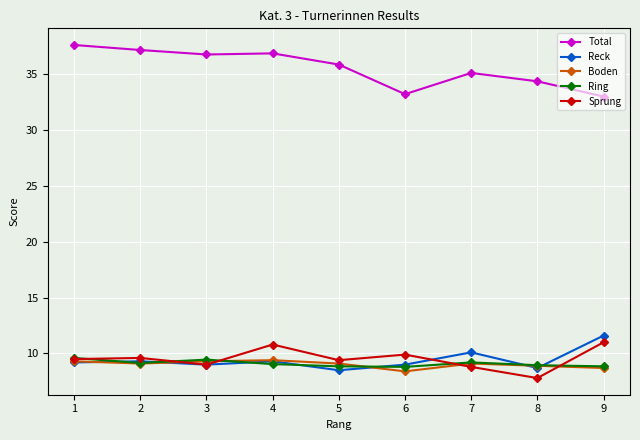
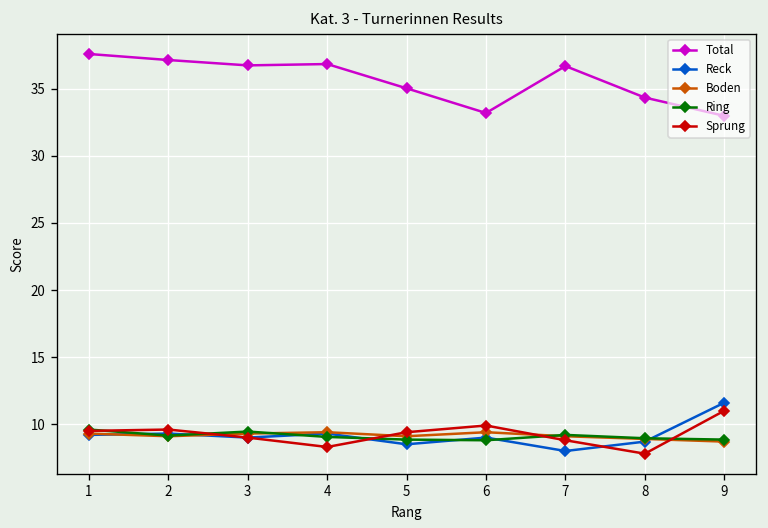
  {
    "Total": {
      "1": 37.6,
      "2": 37.2,
      "3": 36.8,
      "4": 36.9,
-     "5": 35.9,
+     "5": 35.0,
      "6": 33.2,
-     "7": 35.1,
+     "7": 36.7,
      "8": 34.4
    },
    "Reck": {
      "5": 8.5,
-     "7": 10.1,
+     "7": 8.0,
      "9": 11.6
    },
    "Boden": {
      "5": 9.1,
-     "6": 8.4
+     "6": 9.4
    },
    "Ring": {
      "4": 9.1,
      "5": 8.9
    },
    "Sprung": {
      "2": 9.6,
-     "4": 10.8,
+     "4": 8.3,
      "5": 9.4,
      "6": 9.9,
      "7": 8.8,
      "8": 7.8,
      "9": 11.0
    }
  }
